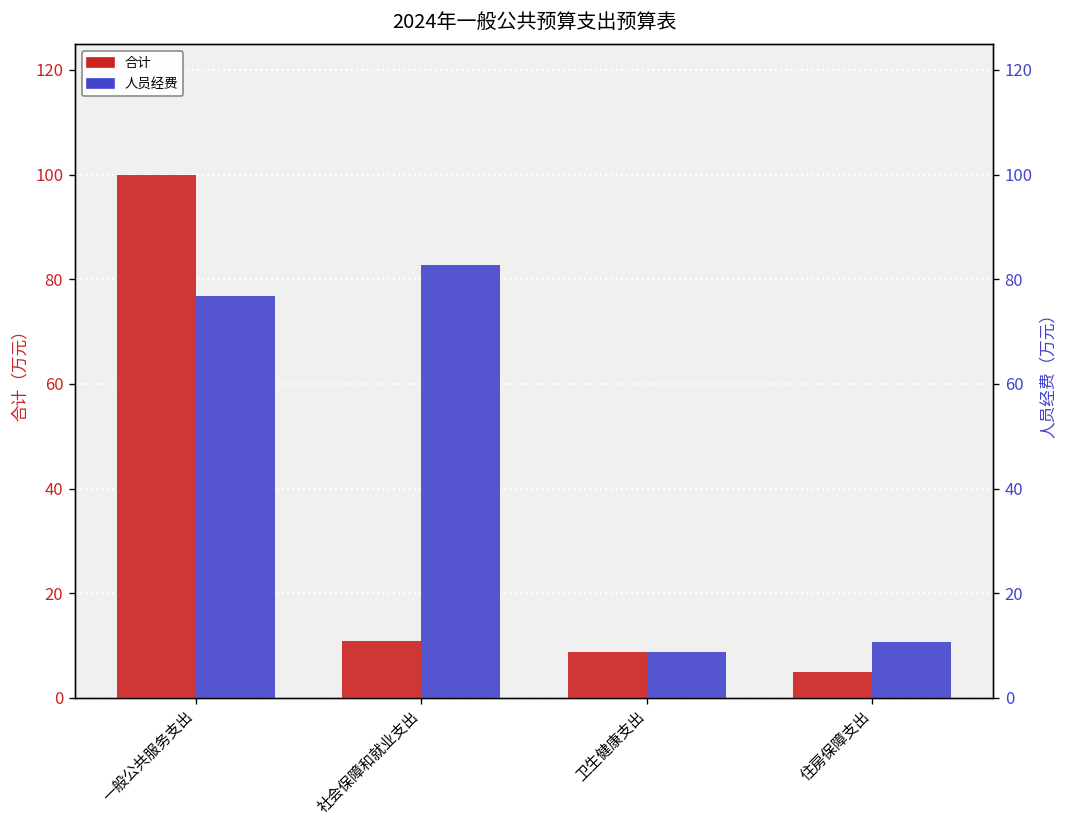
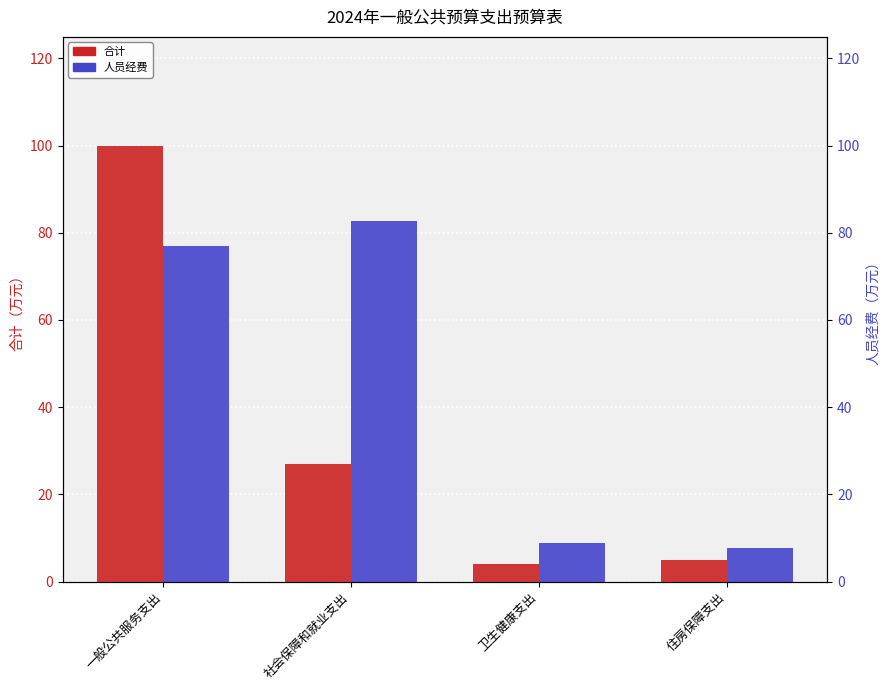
  {
    "合计": {
      "一般公共服务支出": 100,
-     "社会保障和就业支出": 11,
-     "卫生健康支出": 9,
+     "社会保障和就业支出": 27,
+     "卫生健康支出": 4,
      "住房保障支出": 5
    },
    "人员经费": {
      "一般公共服务支出": 77,
      "社会保障和就业支出": 83,
      "卫生健康支出": 9,
-     "住房保障支出": 11
+     "住房保障支出": 8
    }
  }
